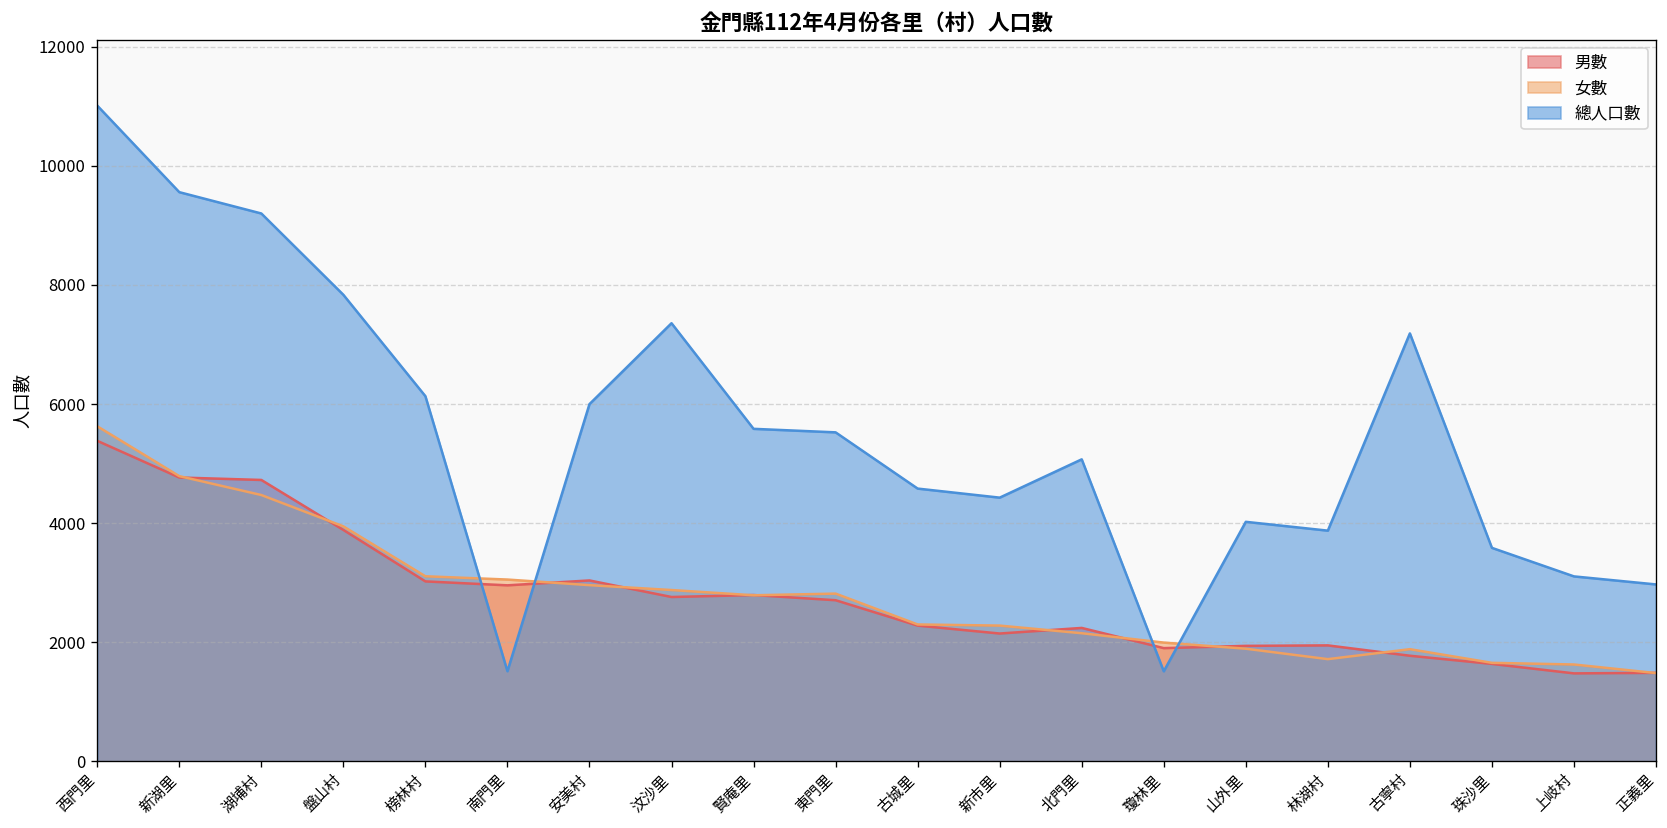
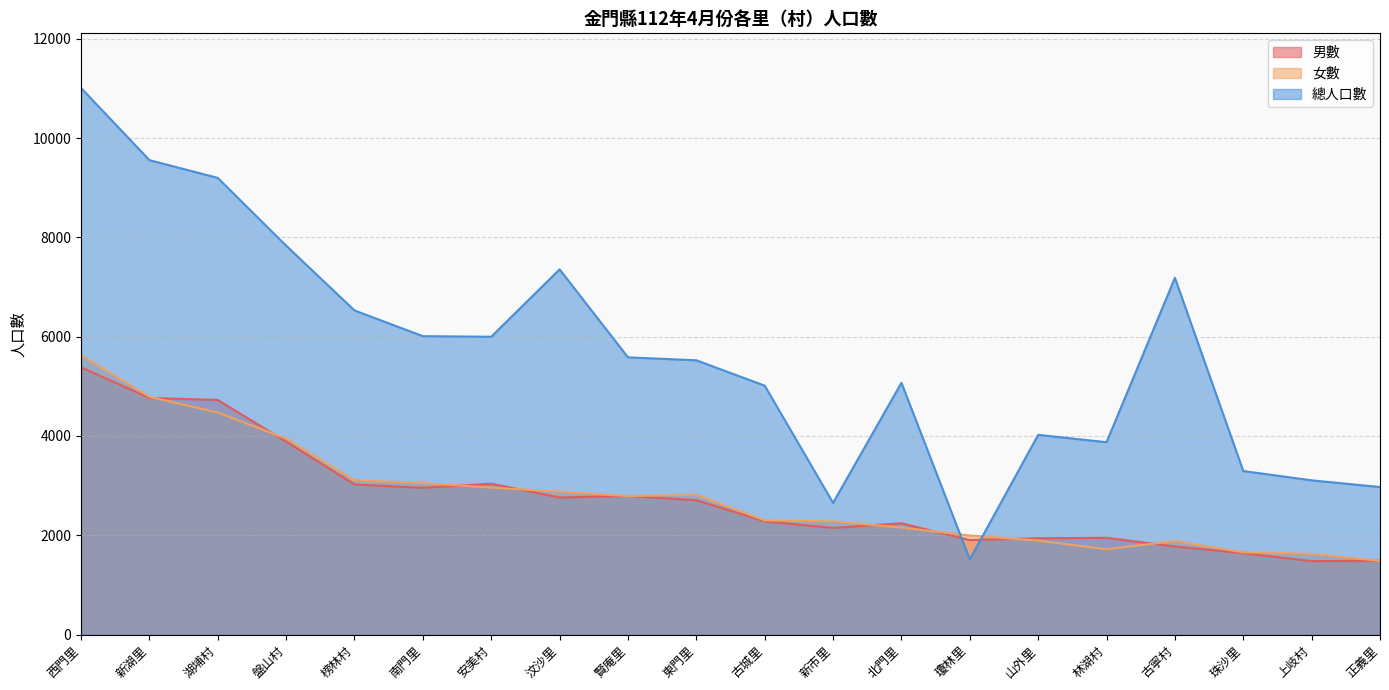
  {
    "總人口數": {
      "西門里": 11000,
      "新湖里": 9600,
      "湖埔村": 9200,
      "盤山村": 7800,
-     "榜林村": 6100,
-     "南門里": 1500,
+     "榜林村": 6500,
+     "南門里": 6000,
      "安美村": 6000,
      "汶沙里": 7400,
      "賢庵里": 5600,
      "東門里": 5500,
-     "古城里": 4600,
-     "新市里": 4400,
+     "古城里": 5000,
+     "新市里": 2700,
      "北門里": 5100,
      "瓊林里": 1500,
      "山外里": 4000,
      "林湖村": 3900,
      "古寧村": 7200,
-     "珠沙里": 3600,
+     "珠沙里": 3300,
      "上岐村": 3100,
      "正義里": 3000
    }
  }
